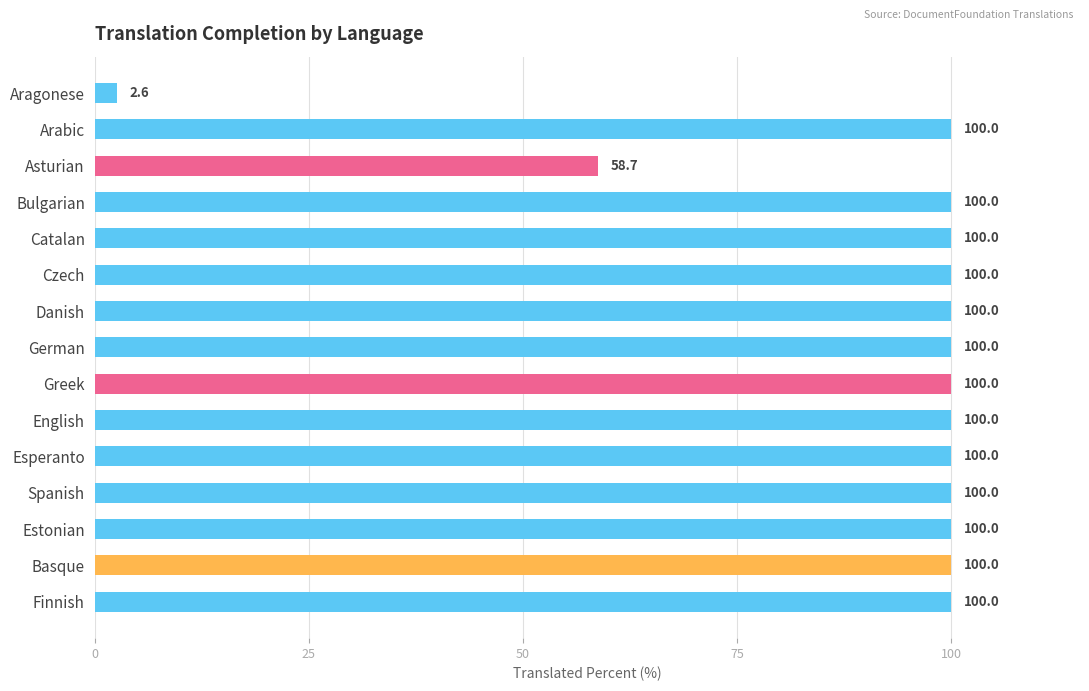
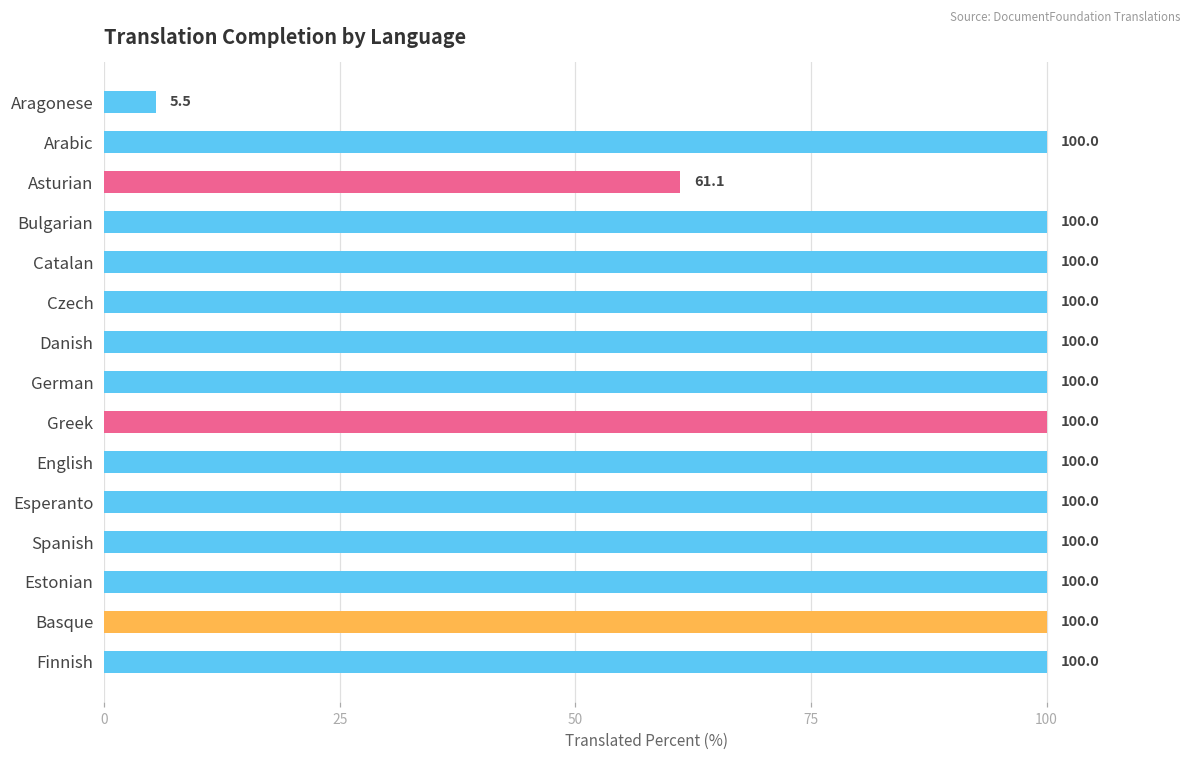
  {
-   "Aragonese": 2.6,
+   "Aragonese": 5.5,
    "Arabic": 100.0,
-   "Asturian": 58.7,
+   "Asturian": 61.1,
    "Bulgarian": 100.0,
    "Catalan": 100.0,
    "Czech": 100.0,
    "Danish": 100.0,
    "German": 100.0,
    "Greek": 100.0,
    "English": 100.0,
    "Esperanto": 100.0,
    "Spanish": 100.0,
    "Estonian": 100.0,
    "Basque": 100.0,
    "Finnish": 100.0
  }
